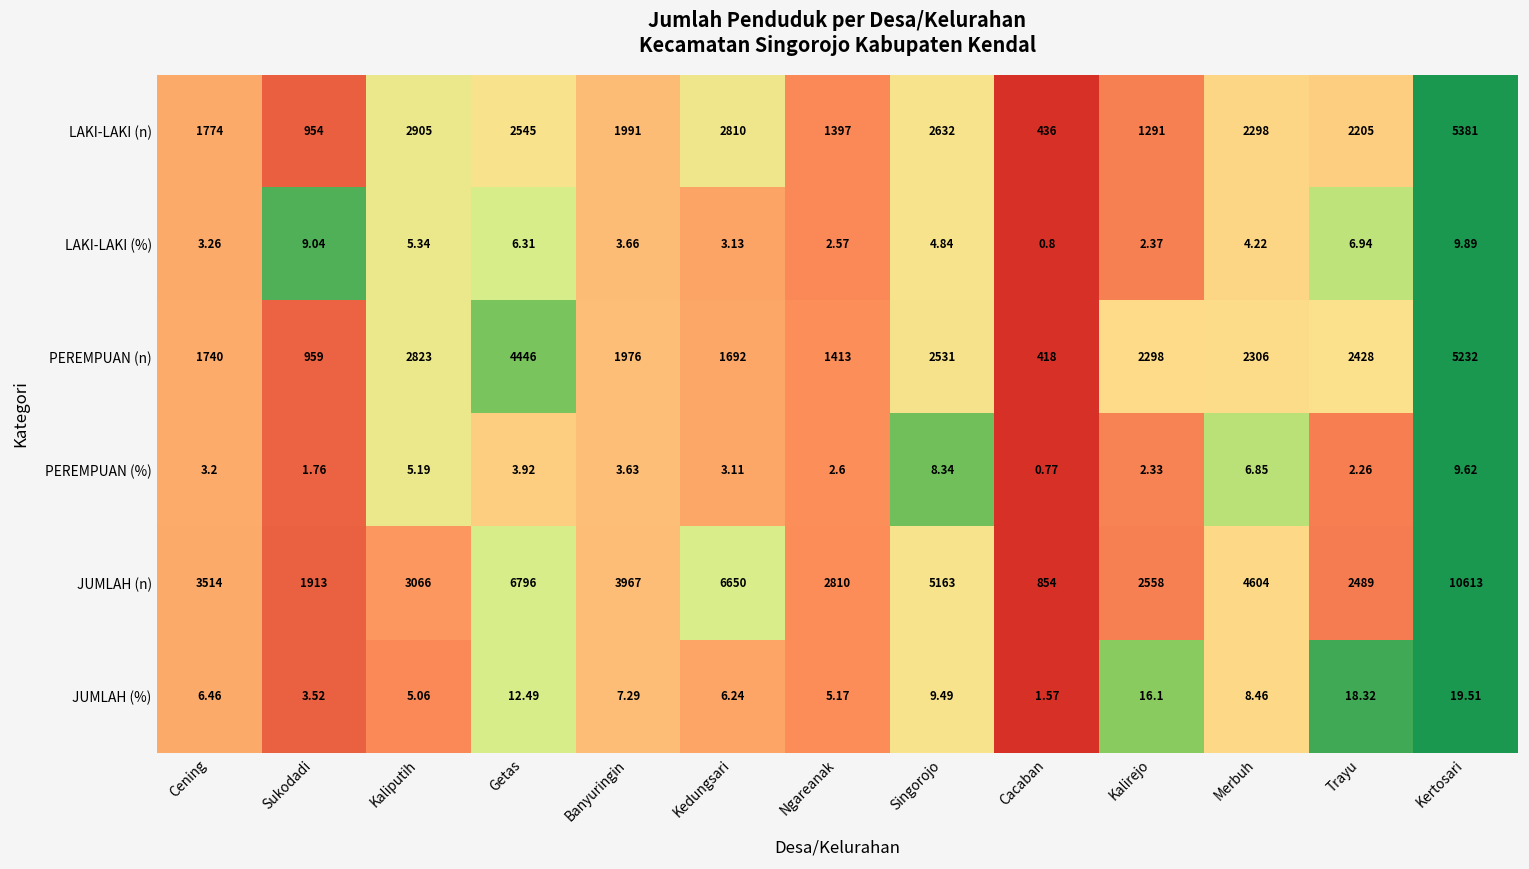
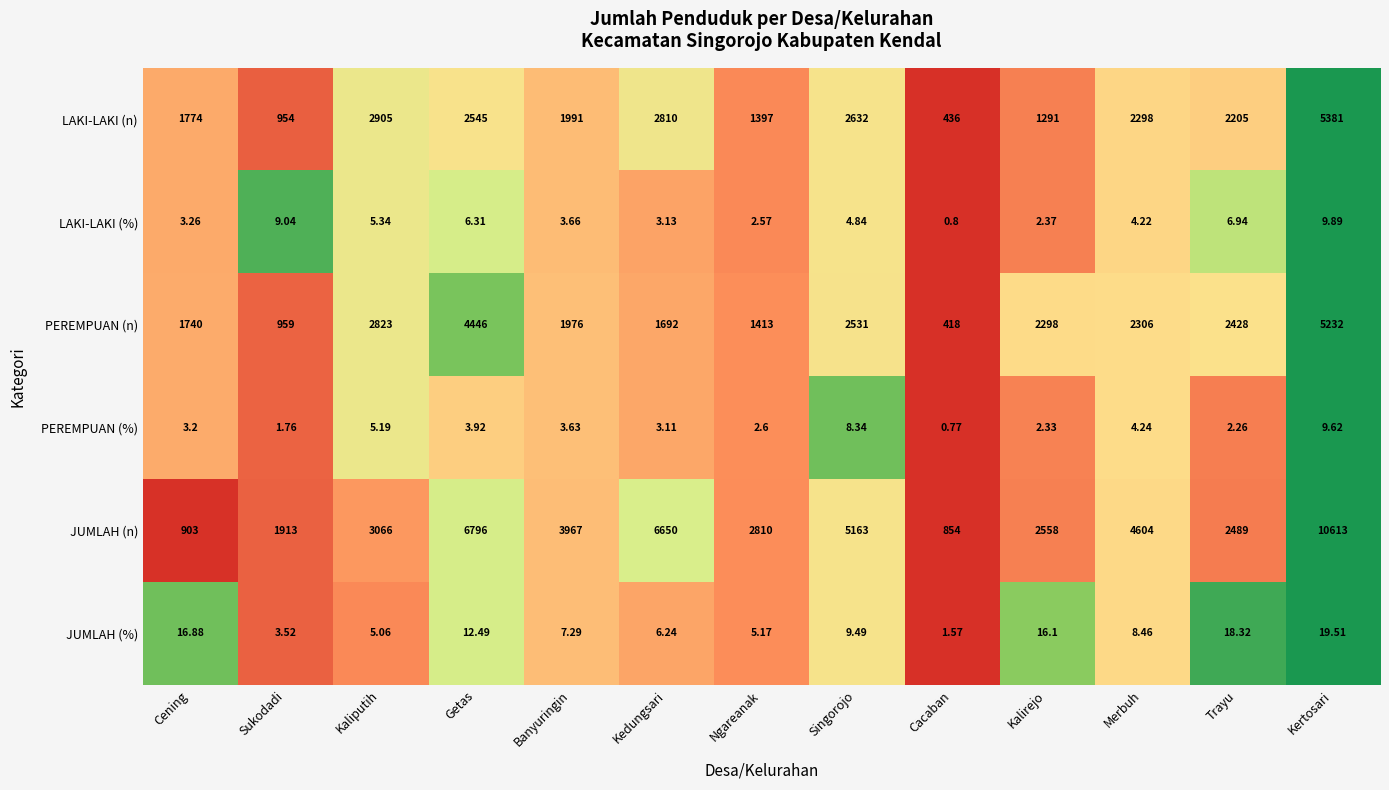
  {
    "LAKI-LAKI (n)": {
      "Cening": 1774,
      "Sukodadi": 954,
      "Kaliputih": 2905,
      "Getas": 2545,
      "Banyuringin": 1991,
      "Kedungsari": 2810,
      "Ngareanak": 1397,
      "Singorojo": 2632,
      "Cacaban": 436,
      "Kalirejo": 1291,
      "Merbuh": 2298,
      "Trayu": 2205,
      "Kertosari": 5381
    },
    "LAKI-LAKI (%)": {
      "Cening": 3.26,
      "Sukodadi": 9.04,
      "Kaliputih": 5.34,
      "Getas": 6.31,
      "Banyuringin": 3.66,
      "Kedungsari": 3.13,
      "Ngareanak": 2.57,
      "Singorojo": 4.84,
      "Cacaban": 0.8,
      "Kalirejo": 2.37,
      "Merbuh": 4.22,
      "Trayu": 6.94,
      "Kertosari": 9.89
    },
    "PEREMPUAN (n)": {
      "Cening": 1740,
      "Sukodadi": 959,
      "Kaliputih": 2823,
      "Getas": 4446,
      "Banyuringin": 1976,
      "Kedungsari": 1692,
      "Ngareanak": 1413,
      "Singorojo": 2531,
      "Cacaban": 418,
      "Kalirejo": 2298,
      "Merbuh": 2306,
      "Trayu": 2428,
      "Kertosari": 5232
    },
    "PEREMPUAN (%)": {
      "Cening": 3.2,
      "Sukodadi": 1.76,
      "Kaliputih": 5.19,
      "Getas": 3.92,
      "Banyuringin": 3.63,
      "Kedungsari": 3.11,
      "Ngareanak": 2.6,
      "Singorojo": 8.34,
      "Cacaban": 0.77,
      "Kalirejo": 2.33,
-     "Merbuh": 6.85,
+     "Merbuh": 4.24,
      "Trayu": 2.26,
      "Kertosari": 9.62
    },
    "JUMLAH (n)": {
-     "Cening": 3514,
+     "Cening": 903,
      "Sukodadi": 1913,
      "Kaliputih": 3066,
      "Getas": 6796,
      "Banyuringin": 3967,
      "Kedungsari": 6650,
      "Ngareanak": 2810,
      "Singorojo": 5163,
      "Cacaban": 854,
      "Kalirejo": 2558,
      "Merbuh": 4604,
      "Trayu": 2489,
      "Kertosari": 10613
    },
    "JUMLAH (%)": {
-     "Cening": 6.46,
+     "Cening": 16.88,
      "Sukodadi": 3.52,
      "Kaliputih": 5.06,
      "Getas": 12.49,
      "Banyuringin": 7.29,
      "Kedungsari": 6.24,
      "Ngareanak": 5.17,
      "Singorojo": 9.49,
      "Cacaban": 1.57,
      "Kalirejo": 16.1,
      "Merbuh": 8.46,
      "Trayu": 18.32,
      "Kertosari": 19.51
    }
  }
